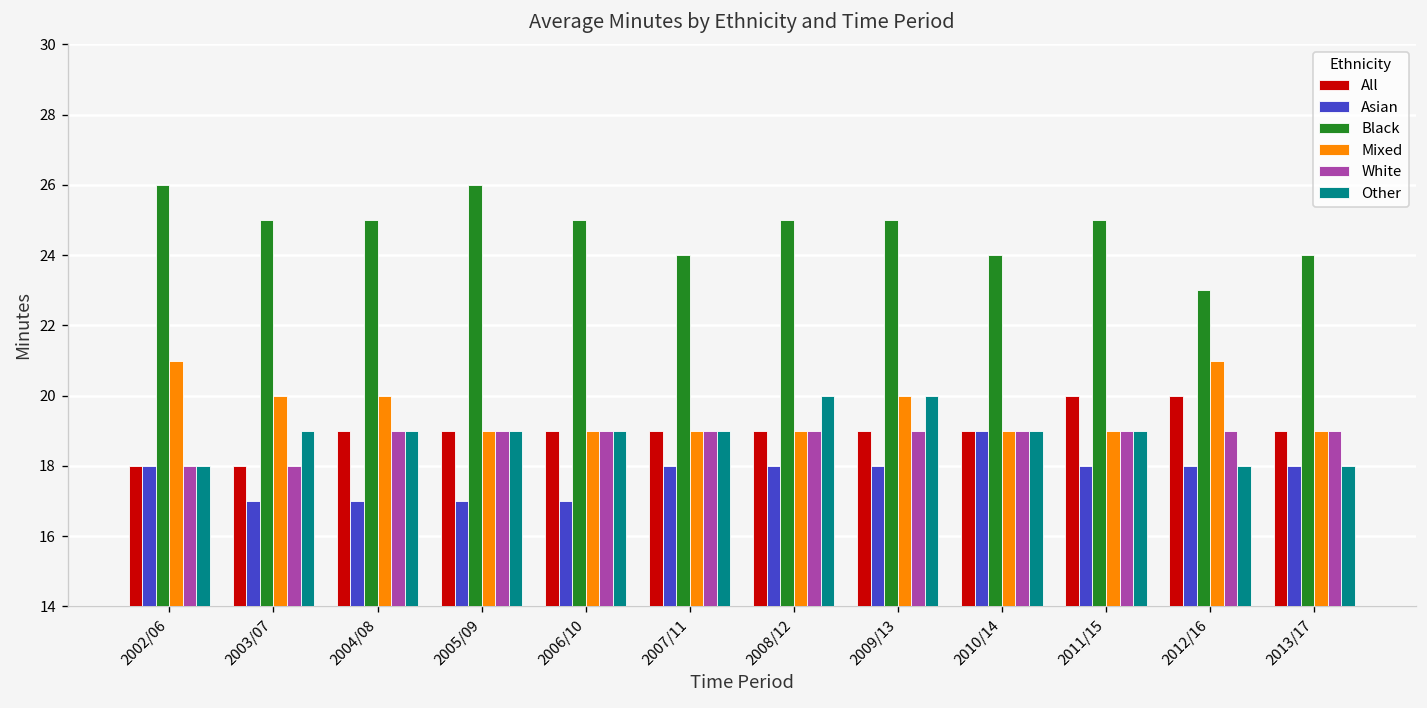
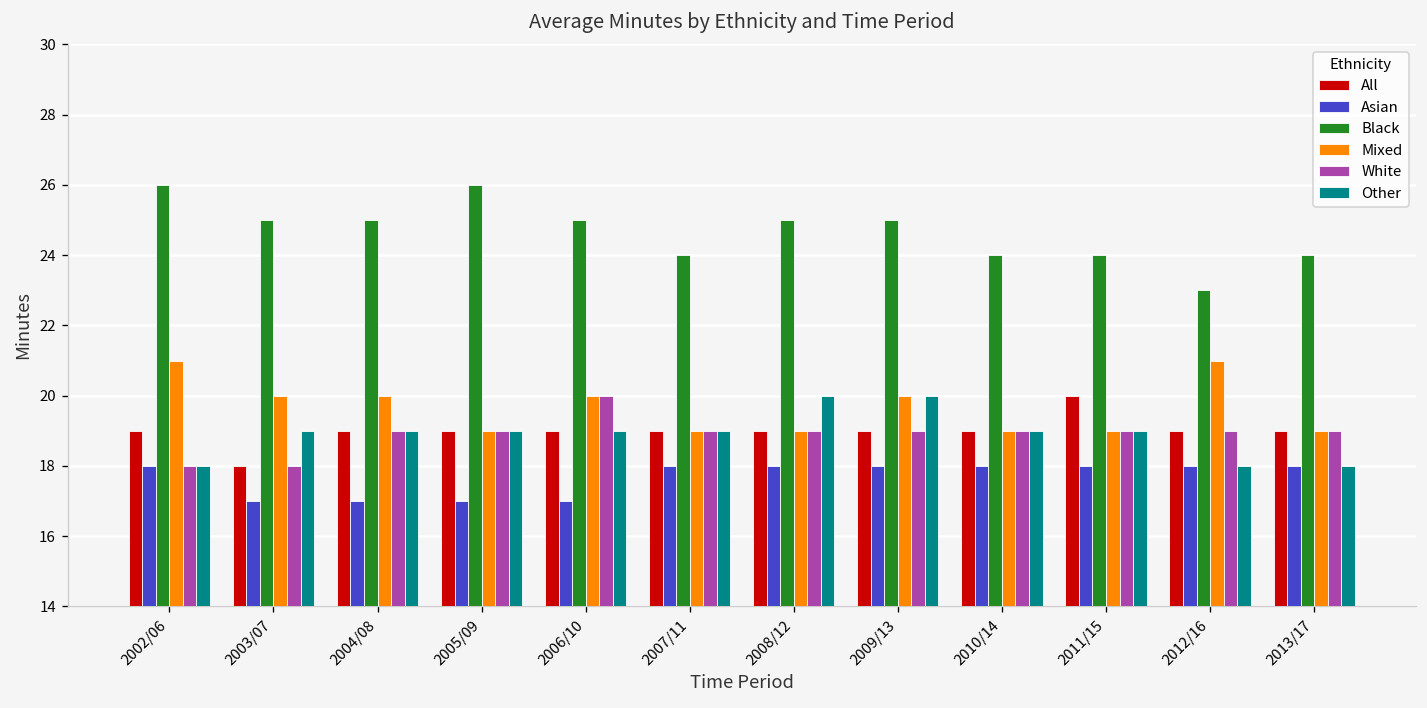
  {
    "All": {
-     "2002/06": 18,
+     "2002/06": 19,
      "2003/07": 18,
      "2004/08": 19,
      "2005/09": 19,
      "2006/10": 19,
      "2007/11": 19,
      "2008/12": 19,
      "2009/13": 19,
      "2010/14": 19,
      "2011/15": 20,
-     "2012/16": 20,
+     "2012/16": 19,
      "2013/17": 19
    },
    "Asian": {
      "2002/06": 18,
      "2003/07": 17,
      "2004/08": 17,
      "2005/09": 17,
      "2006/10": 17,
      "2007/11": 18,
      "2008/12": 18,
      "2009/13": 18,
-     "2010/14": 19,
+     "2010/14": 18,
      "2011/15": 18,
      "2012/16": 18,
      "2013/17": 18
    },
    "Black": {
      "2002/06": 26,
      "2003/07": 25,
      "2004/08": 25,
      "2005/09": 26,
      "2006/10": 25,
      "2007/11": 24,
      "2008/12": 25,
      "2009/13": 25,
      "2010/14": 24,
-     "2011/15": 25,
+     "2011/15": 24,
      "2012/16": 23,
      "2013/17": 24
    },
    "Mixed": {
      "2002/06": 21,
      "2003/07": 20,
      "2004/08": 20,
      "2005/09": 19,
-     "2006/10": 19,
+     "2006/10": 20,
      "2007/11": 19,
      "2008/12": 19,
      "2009/13": 20,
      "2010/14": 19,
      "2011/15": 19,
      "2012/16": 21,
      "2013/17": 19
    },
    "White": {
      "2002/06": 18,
      "2003/07": 18,
      "2004/08": 19,
      "2005/09": 19,
-     "2006/10": 19,
+     "2006/10": 20,
      "2007/11": 19,
      "2008/12": 19,
      "2009/13": 19,
      "2010/14": 19,
      "2011/15": 19,
      "2012/16": 19,
      "2013/17": 19
    },
    "Other": {
      "2002/06": 18,
      "2003/07": 19,
      "2004/08": 19,
      "2005/09": 19,
      "2006/10": 19,
      "2007/11": 19,
      "2008/12": 20,
      "2009/13": 20,
      "2010/14": 19,
      "2011/15": 19,
      "2012/16": 18,
      "2013/17": 18
    }
  }
